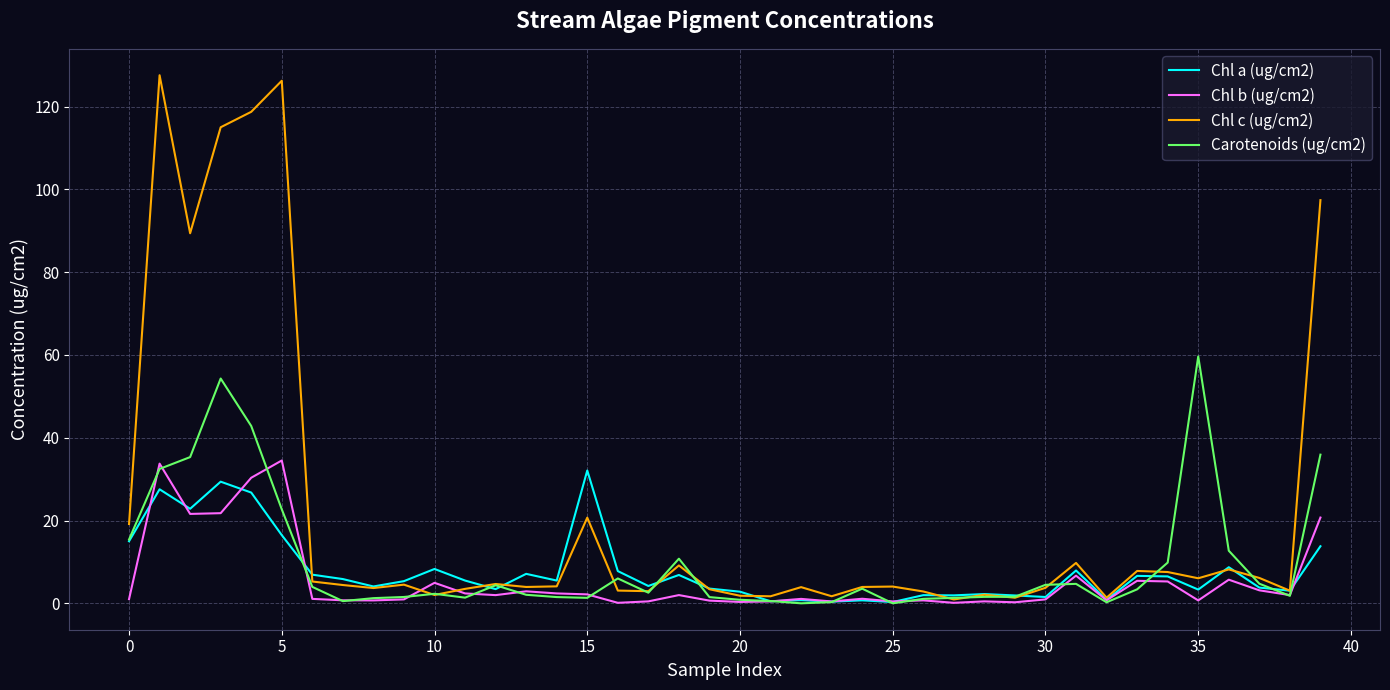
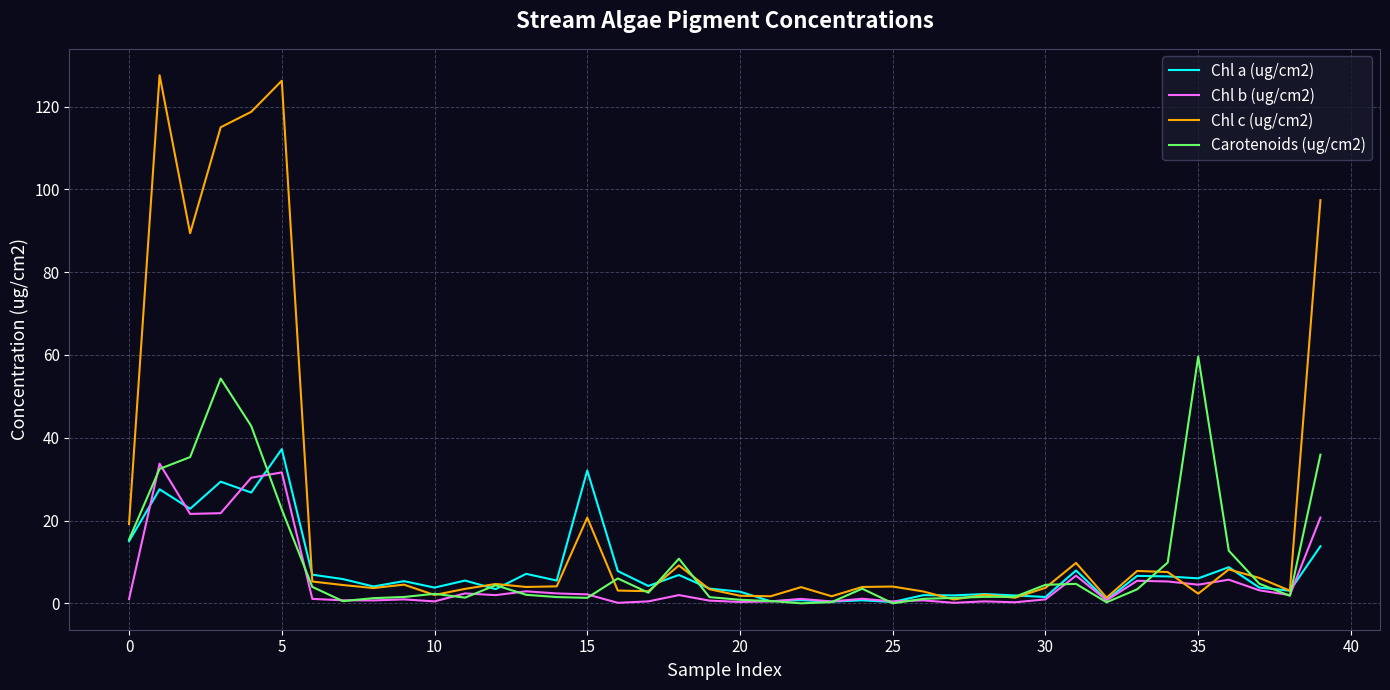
  {
    "Chl a (ug/cm2)": {
-     "5": 16,
-     "10": 8,
+     "5": 37,
+     "10": 4,
      "15": 32,
      "20": 3,
-     "35": 3
+     "35": 6
    },
    "Chl b (ug/cm2)": {
      "0": 1,
-     "5": 35,
-     "10": 5,
+     "5": 32,
+     "10": 0,
      "15": 2,
-     "35": 1
+     "35": 5
    },
    "Chl c (ug/cm2)": {
      "0": 19,
      "5": 126,
      "15": 21,
      "20": 2,
      "25": 4,
      "30": 4,
-     "35": 6
+     "35": 2
    },
    "Carotenoids (ug/cm2)": {
      "5": 23,
      "15": 1,
      "30": 4,
      "35": 60
    }
  }
